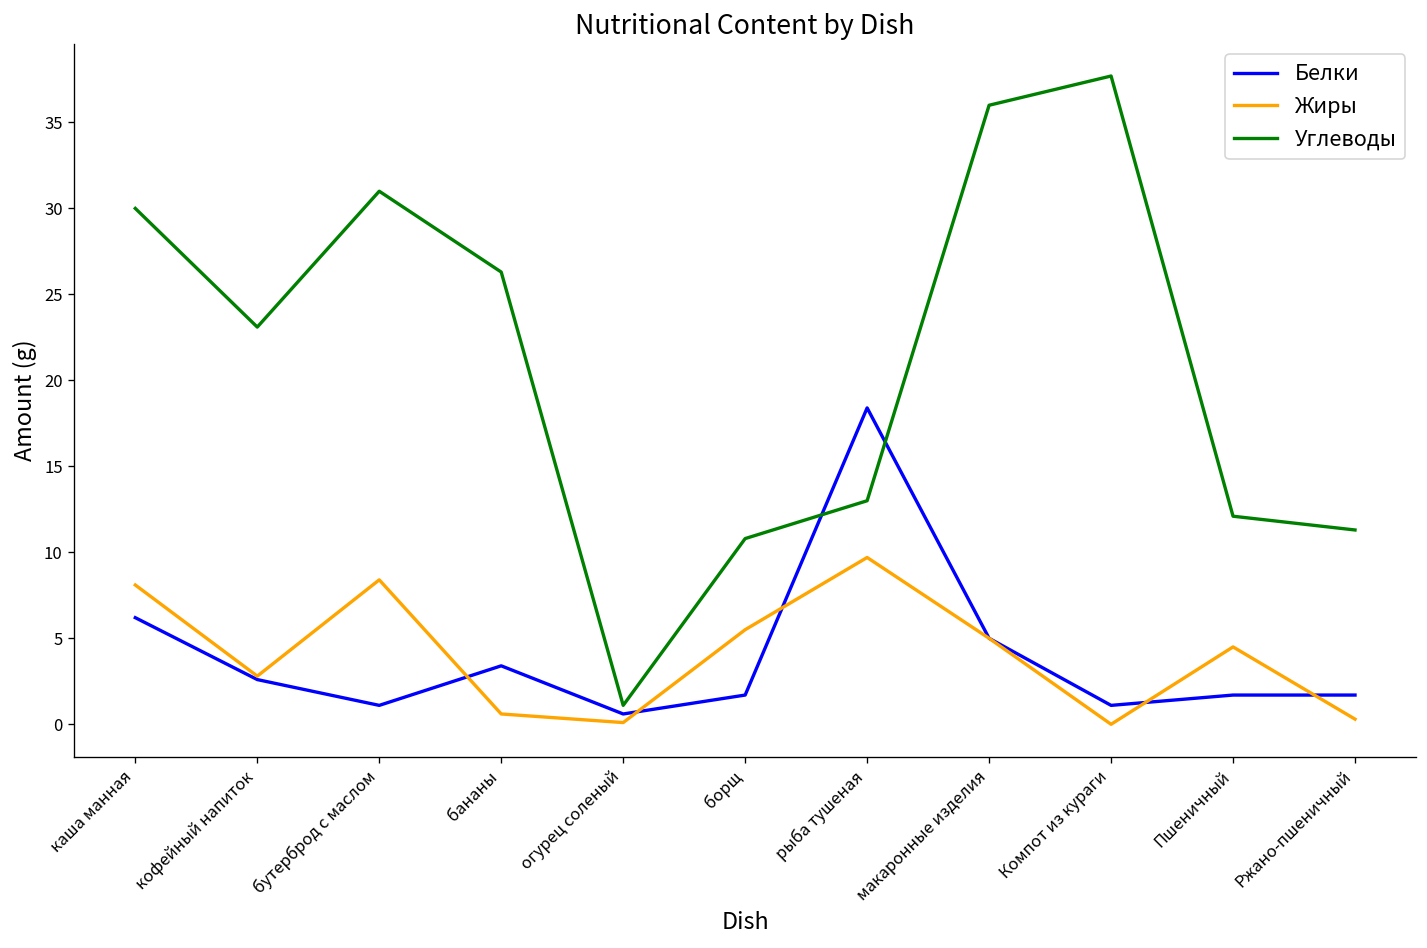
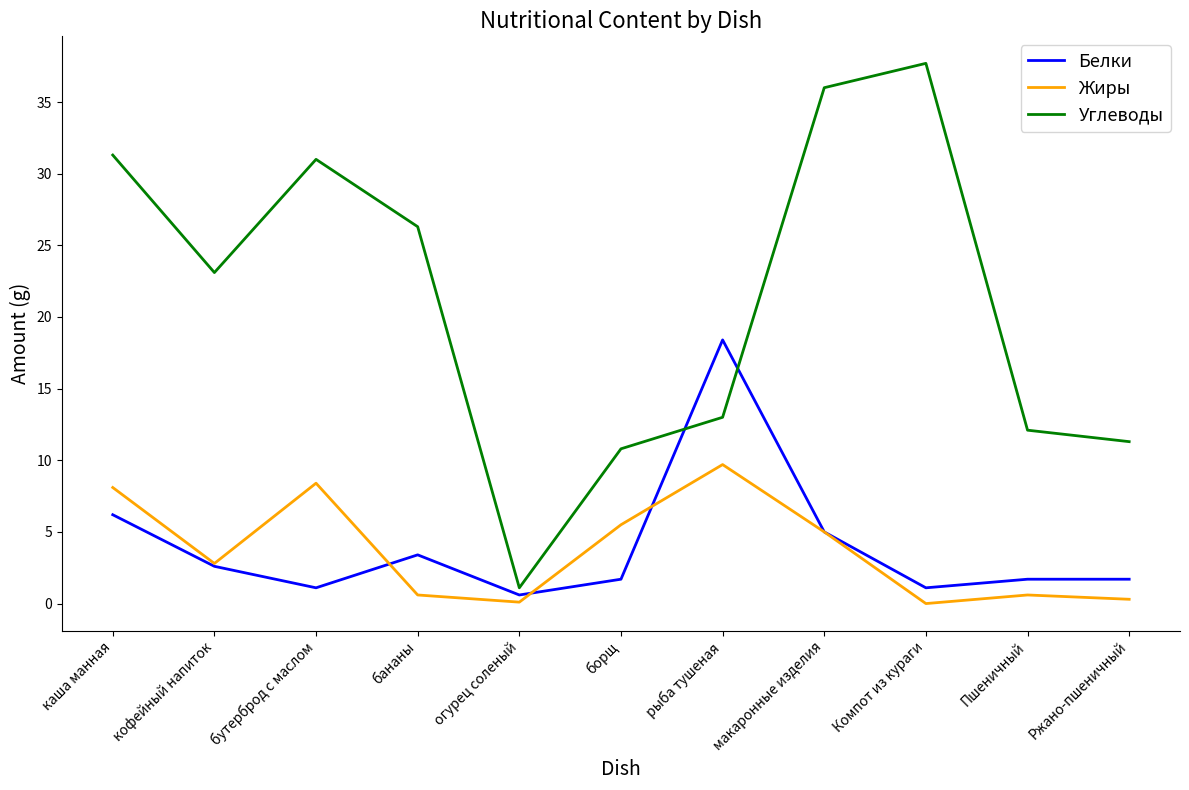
  {
    "Белки": {
      "каша манная": 6.2,
      "кофейный напиток": 2.6,
      "бутерброд с маслом": 1.1,
      "бананы": 3.4,
      "огурец соленый": 0.6,
      "борщ": 1.7,
      "рыба тушеная": 18.4,
      "Компот из кураги": 1.1,
      "Пшеничный": 1.7,
      "Ржано-пшеничный": 1.7
    },
    "Жиры": {
      "каша манная": 8.1,
      "кофейный напиток": 2.8,
      "бутерброд с маслом": 8.4,
      "бананы": 0.6,
      "огурец соленый": 0.1,
      "борщ": 5.5,
      "рыба тушеная": 9.7,
      "Компот из кураги": 0.0,
-     "Пшеничный": 4.5,
+     "Пшеничный": 0.6,
      "Ржано-пшеничный": 0.3
    },
    "Углеводы": {
-     "каша манная": 30.0,
+     "каша манная": 31.3,
      "кофейный напиток": 23.1,
      "бутерброд с маслом": 31.0,
      "бананы": 26.3,
      "огурец соленый": 1.1,
      "борщ": 10.8,
      "рыба тушеная": 13.0,
      "макаронные изделия": 36.0,
      "Компот из кураги": 37.7,
      "Пшеничный": 12.1,
      "Ржано-пшеничный": 11.3
    }
  }
